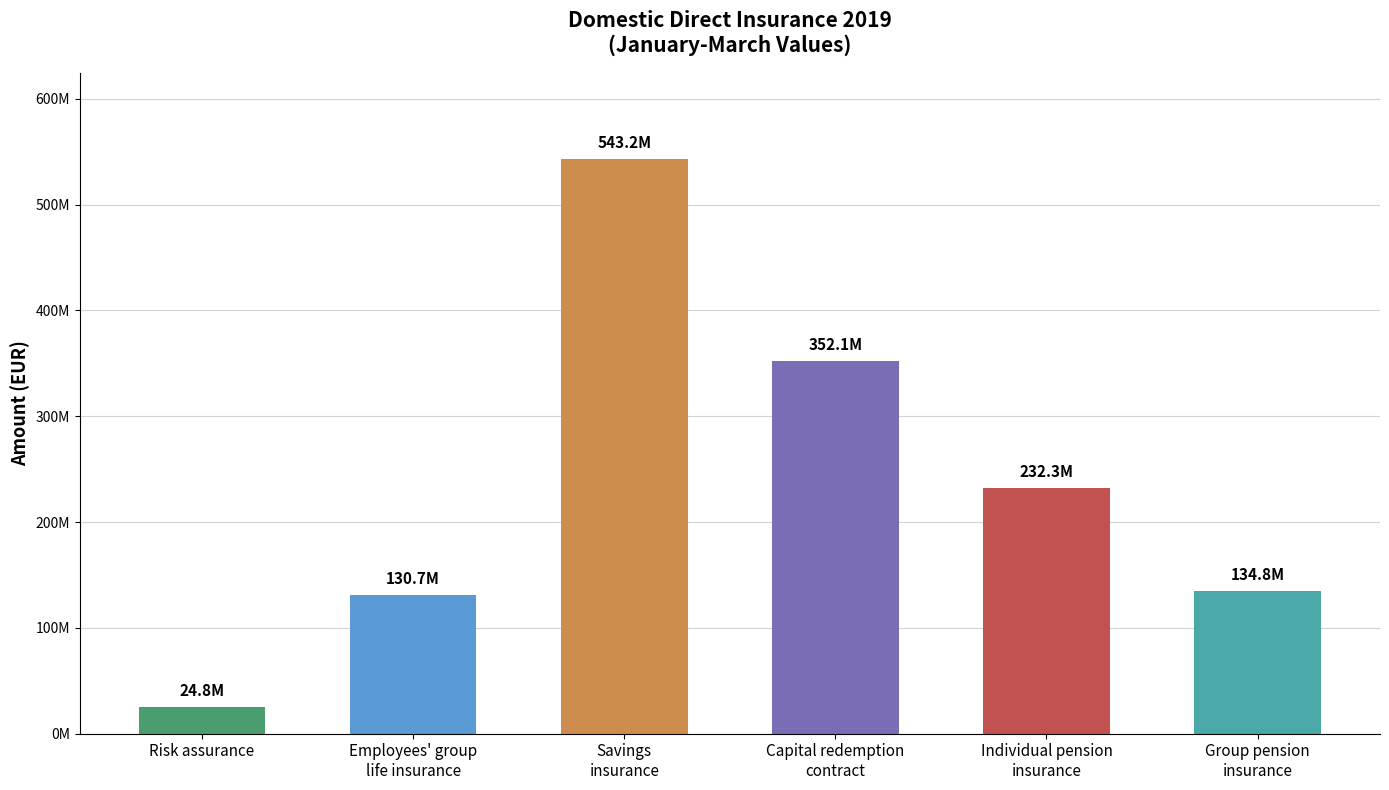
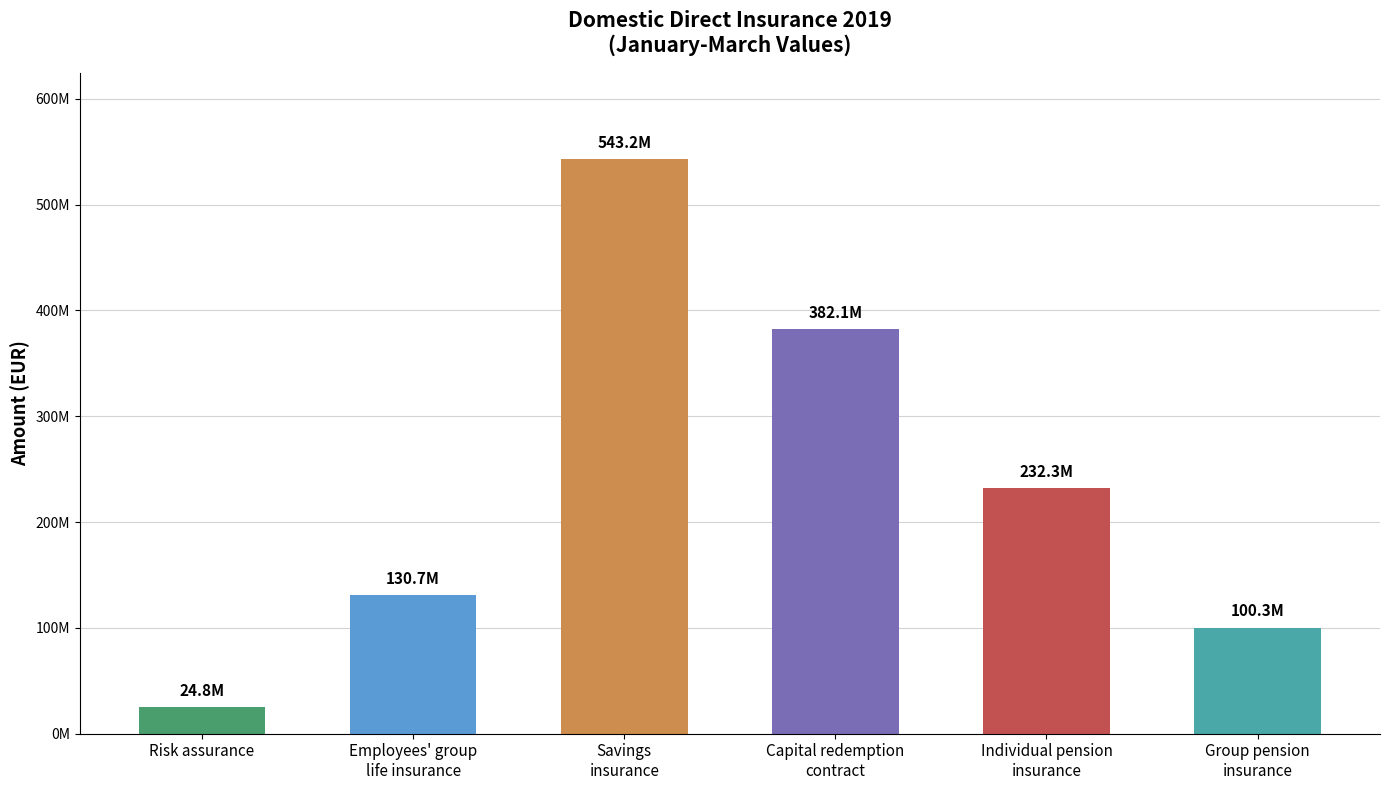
  {
    "Risk assurance": "24.8M",
    "Employees' group life insurance": "130.7M",
    "Savings insurance": "543.2M",
-   "Capital redemption contract": "352.1M",
+   "Capital redemption contract": "382.1M",
    "Individual pension insurance": "232.3M",
-   "Group pension insurance": "134.8M"
+   "Group pension insurance": "100.3M"
  }
